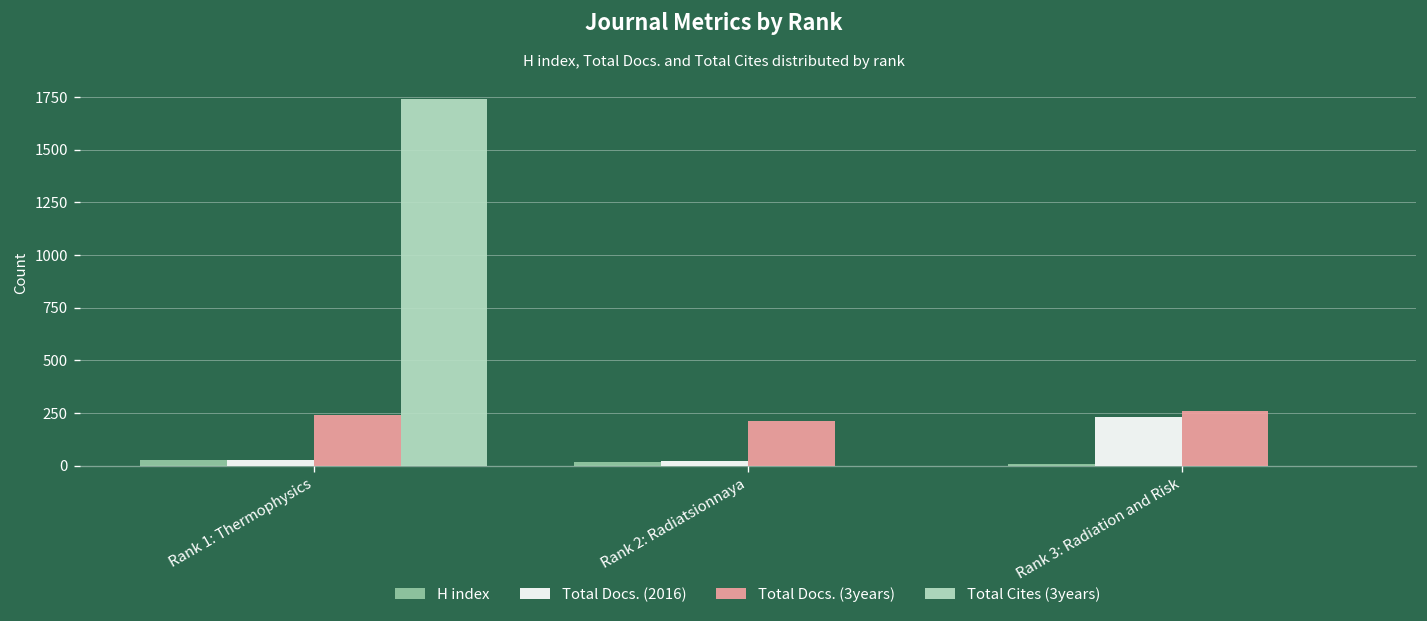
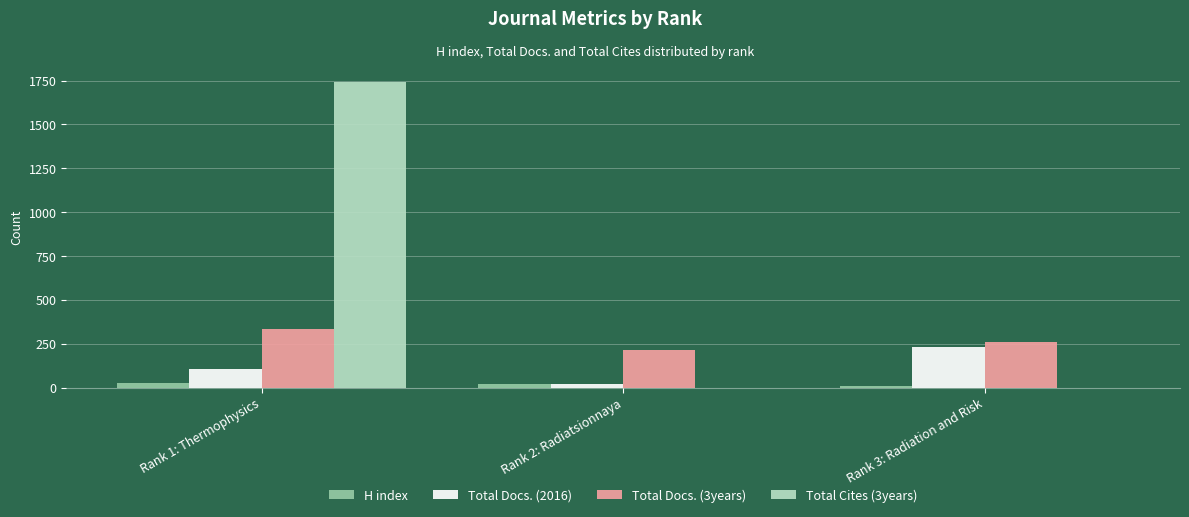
  {
    "Total Docs. (2016)": {
-     "Rank 1: Thermophysics": 30,
+     "Rank 1: Thermophysics": 100,
      "Rank 2: Radiatsionnaya": 20,
      "Rank 3: Radiation and Risk": 230
    },
    "Total Docs. (3years)": {
-     "Rank 1: Thermophysics": 240,
+     "Rank 1: Thermophysics": 330,
      "Rank 2: Radiatsionnaya": 210,
      "Rank 3: Radiation and Risk": 260
    }
  }
